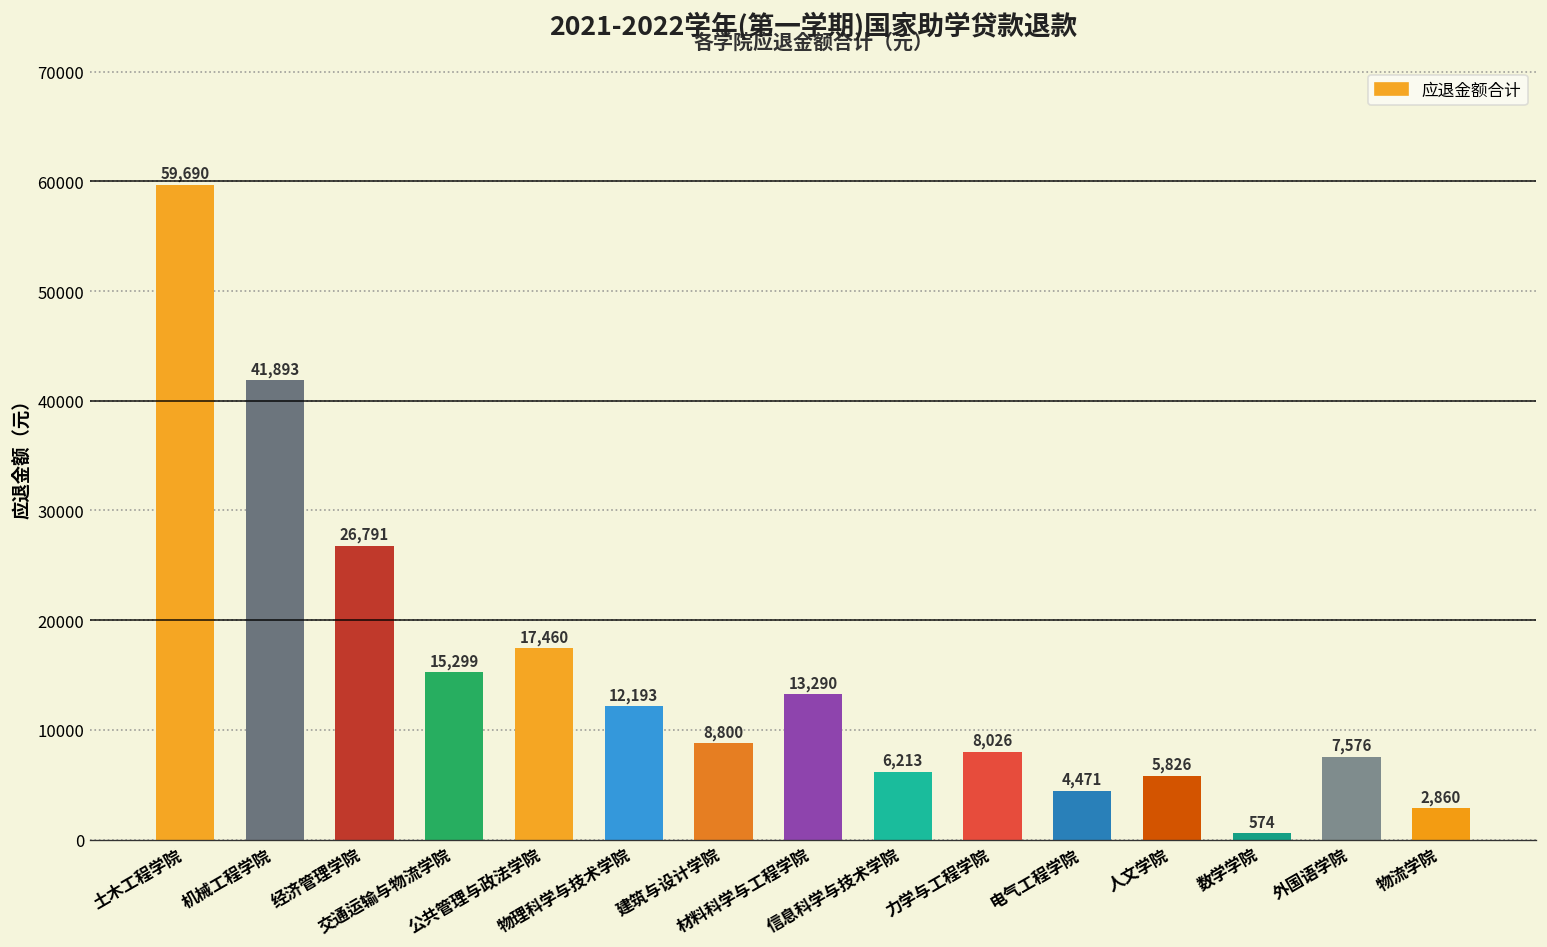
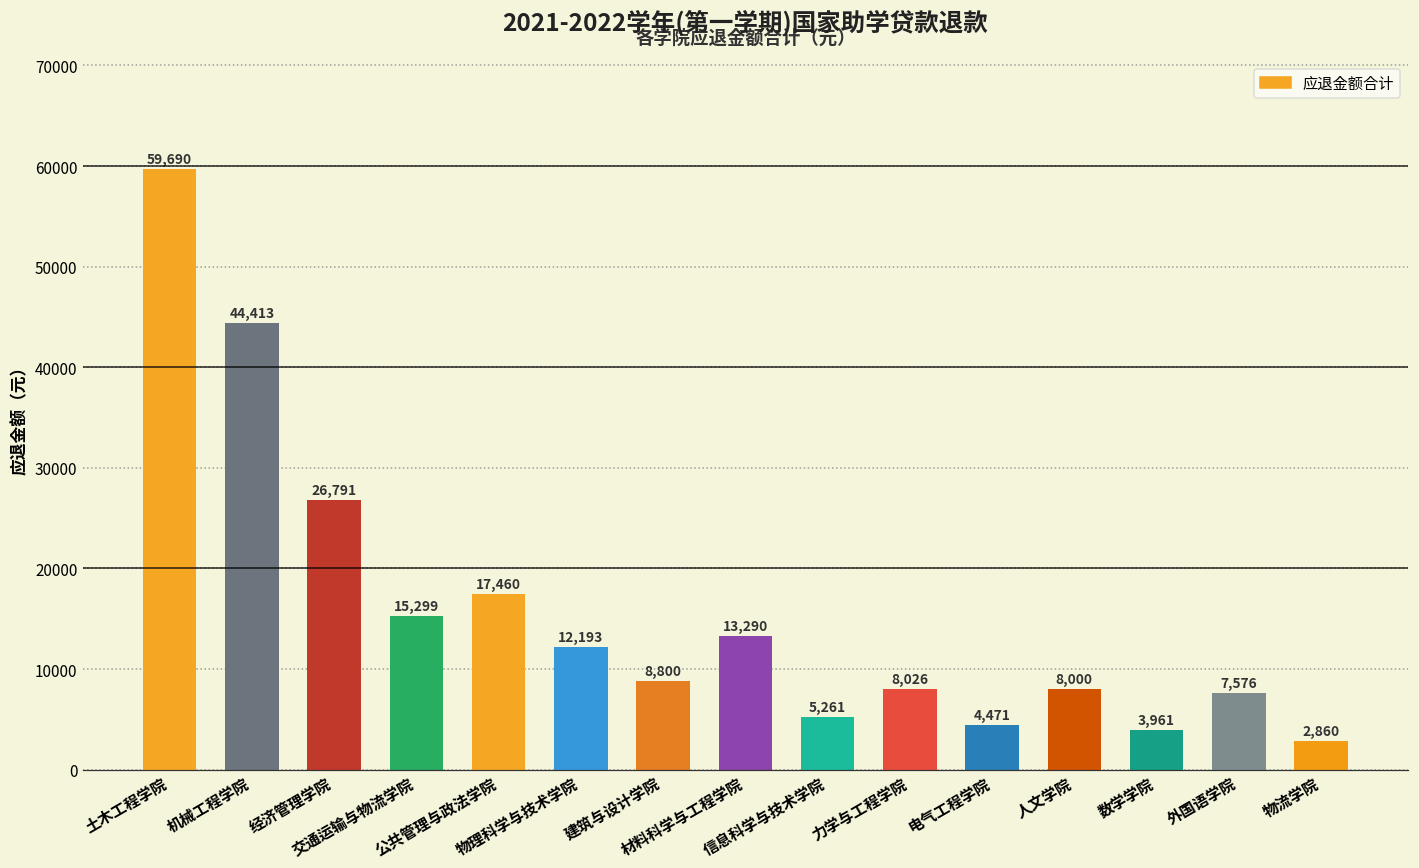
  {
    "土木工程学院": "59,690",
-   "机械工程学院": "41,893",
+   "机械工程学院": "44,413",
    "经济管理学院": "26,791",
    "交通运输与物流学院": "15,299",
    "公共管理与政法学院": "17,460",
    "物理科学与技术学院": "12,193",
    "建筑与设计学院": "8,800",
    "材料科学与工程学院": "13,290",
-   "信息科学与技术学院": "6,213",
+   "信息科学与技术学院": "5,261",
    "力学与工程学院": "8,026",
    "电气工程学院": "4,471",
-   "人文学院": "5,826",
-   "数学学院": "574",
+   "人文学院": "8,000",
+   "数学学院": "3,961",
    "外国语学院": "7,576",
    "物流学院": "2,860"
  }
